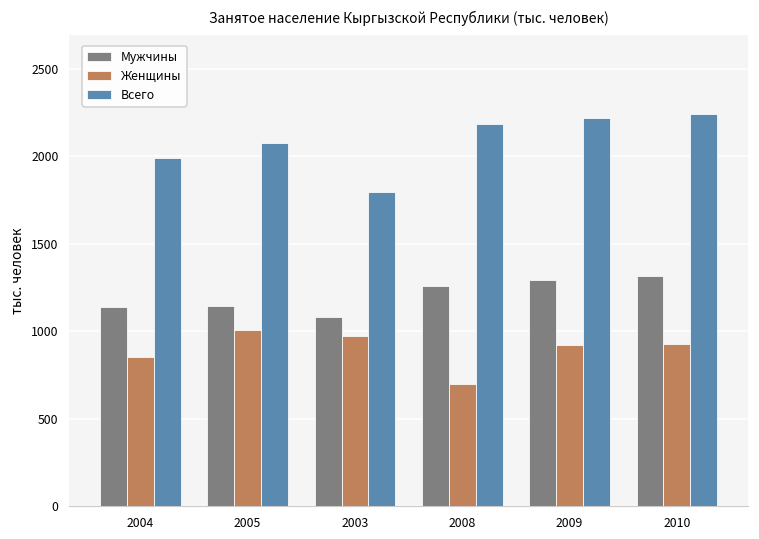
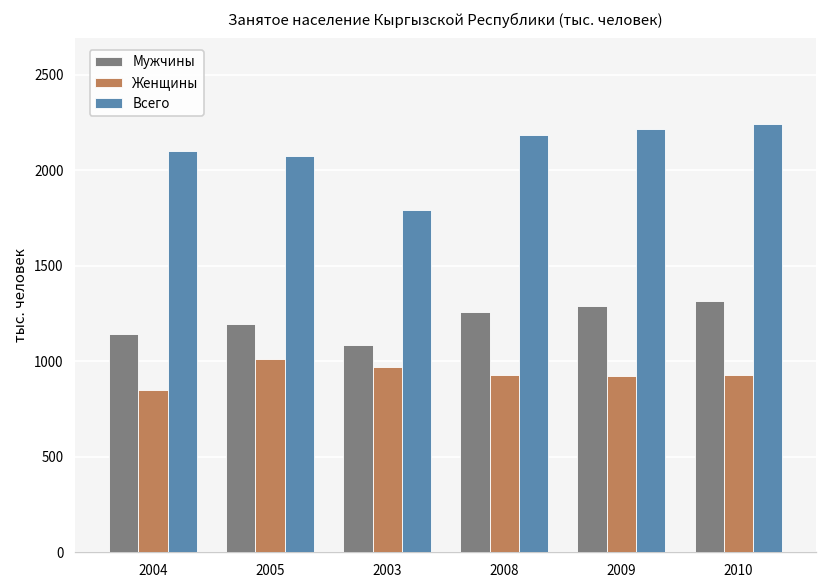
  {
    "Мужчины": {
      "2004": 1140,
-     "2005": 1140,
+     "2005": 1200,
      "2003": 1080,
      "2008": 1260,
      "2009": 1290,
      "2010": 1320
    },
    "Женщины": {
      "2004": 850,
      "2005": 1010,
      "2003": 970,
-     "2008": 700,
+     "2008": 930,
      "2009": 920,
      "2010": 930
    },
    "Всего": {
-     "2004": 1990,
+     "2004": 2100,
      "2005": 2080,
      "2003": 1790,
      "2008": 2180,
      "2009": 2220,
      "2010": 2240
    }
  }
